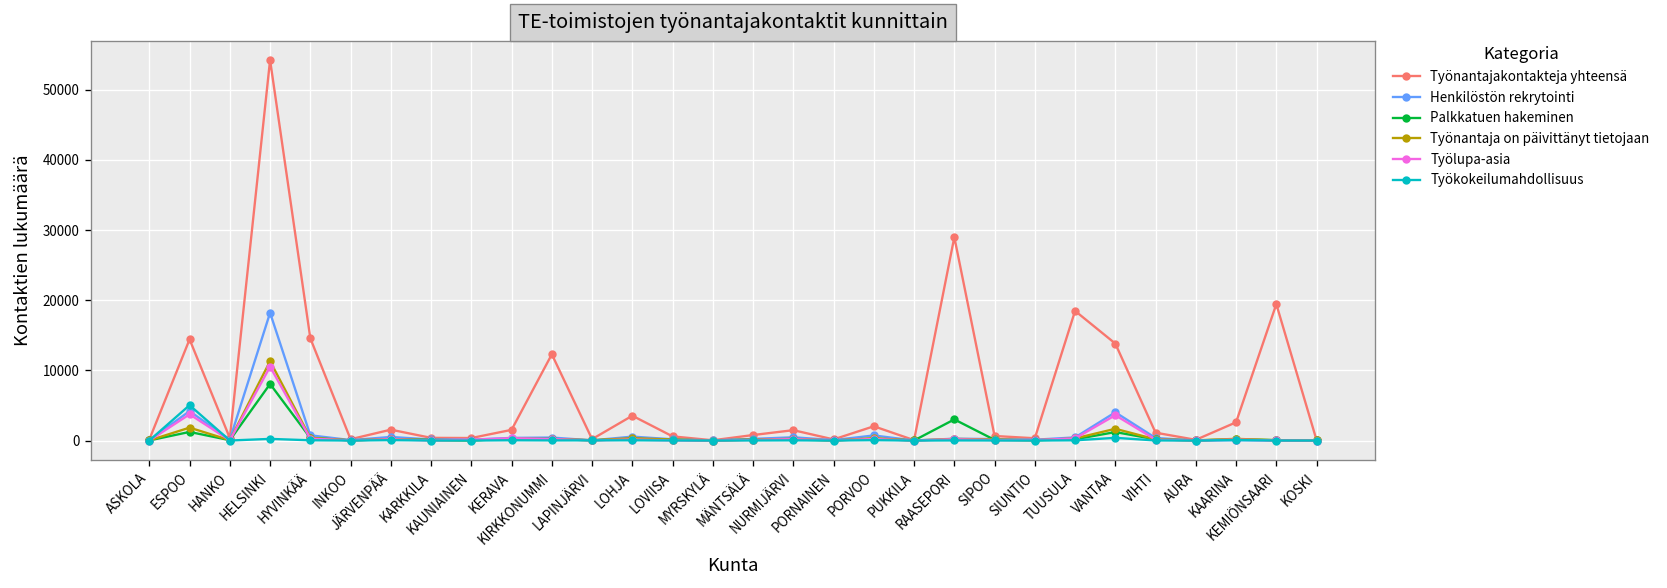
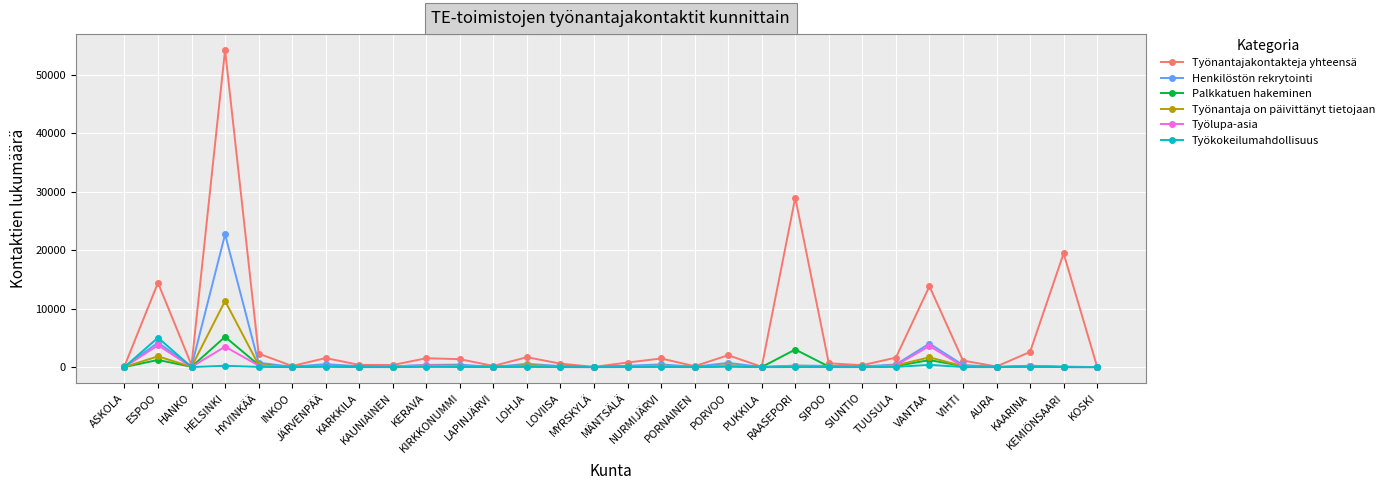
  {
    "Työnantajakontakteja yhteensä": {
      "ESPOO": 14000,
      "HELSINKI": 54000,
-     "HYVINKÄÄ": 15000,
+     "HYVINKÄÄ": 2000,
      "JÄRVENPÄÄ": 2000,
      "KERAVA": 2000,
-     "KIRKKONUMMI": 12000,
-     "LOHJA": 4000,
+     "KIRKKONUMMI": 1000,
+     "LOHJA": 2000,
      "MÄNTSÄLÄ": 1000,
      "NURMIJÄRVI": 1000,
      "PORVOO": 2000,
      "RAASEPORI": 29000,
      "SIPOO": 1000,
-     "TUUSULA": 18000,
+     "TUUSULA": 2000,
      "VANTAA": 14000,
      "VIHTI": 1000,
      "KAARINA": 3000,
      "KEMIÖNSAARI": 19000
    },
    "Henkilöstön rekrytointi": {
      "ESPOO": 4000,
-     "HELSINKI": 18000
+     "HELSINKI": 23000
    },
    "Palkkatuen hakeminen": {
      "ESPOO": 1000,
-     "HELSINKI": 8000,
+     "HELSINKI": 5000,
      "RAASEPORI": 3000,
      "VANTAA": 1000
    },
    "Työnantaja on päivittänyt tietojaan": {
      "ESPOO": 2000,
      "HELSINKI": 11000,
      "VANTAA": 2000
    },
    "Työlupa-asia": {
      "ESPOO": 4000,
-     "HELSINKI": 11000
+     "HELSINKI": 4000
    },
    "Työkokeilumahdollisuus": {
      "ESPOO": 5000,
      "HELSINKI": 0,
      "VANTAA": 0
    }
  }
